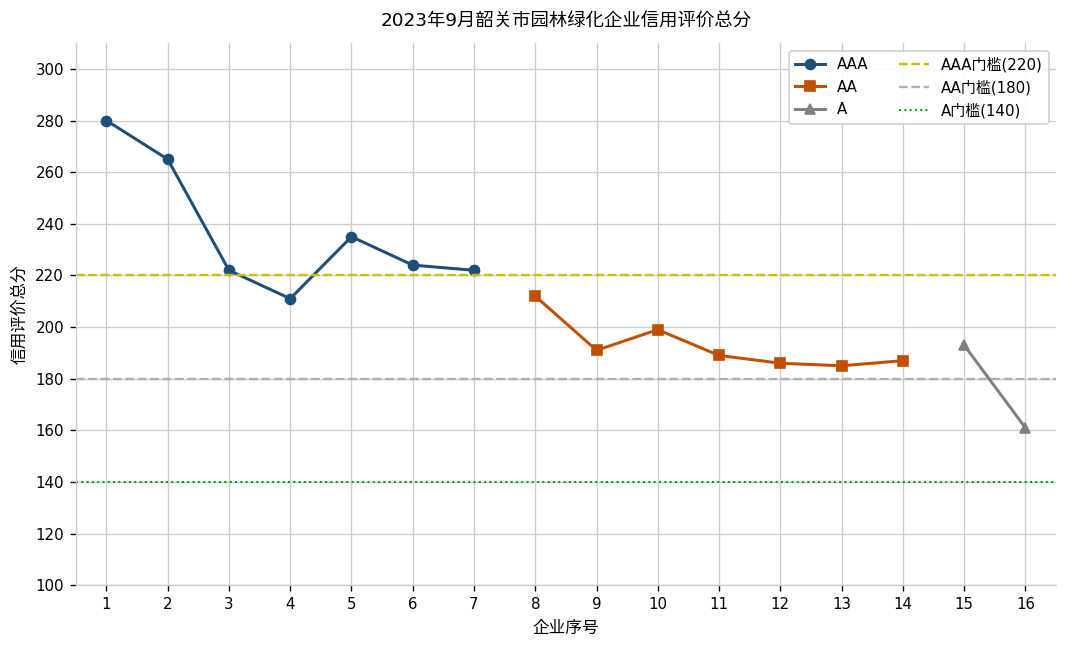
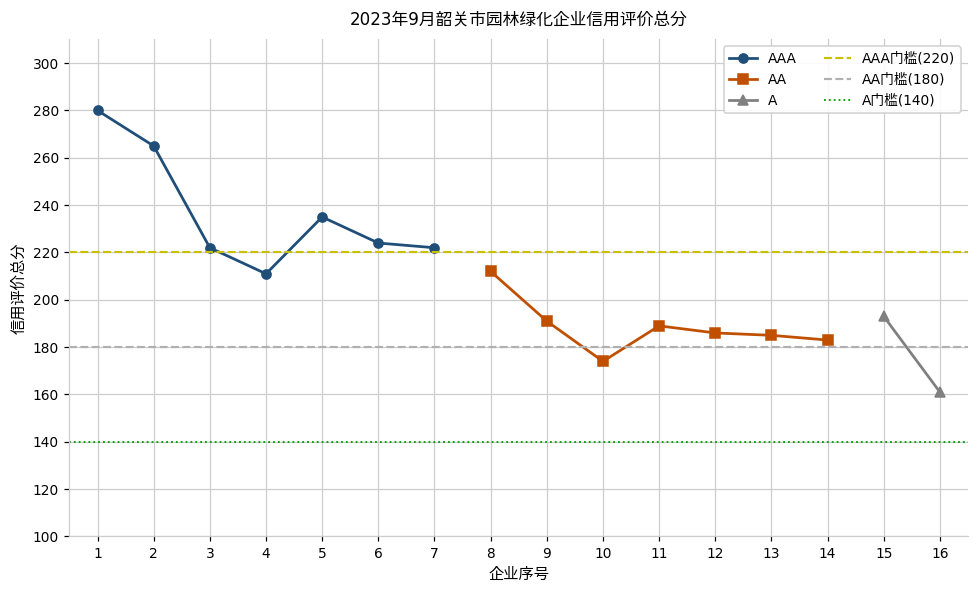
  {
    "AAA": {
      "1": 280,
      "2": 265,
      "3": 222,
      "4": 211,
      "5": 235,
      "6": 224,
      "7": 222
    },
    "AA": {
      "8": 212,
      "9": 191,
-     "10": 199,
+     "10": 174,
      "11": 189,
      "12": 186,
      "13": 185,
-     "14": 187
+     "14": 183
    },
    "A": {
      "15": 193,
      "16": 161
    }
  }
